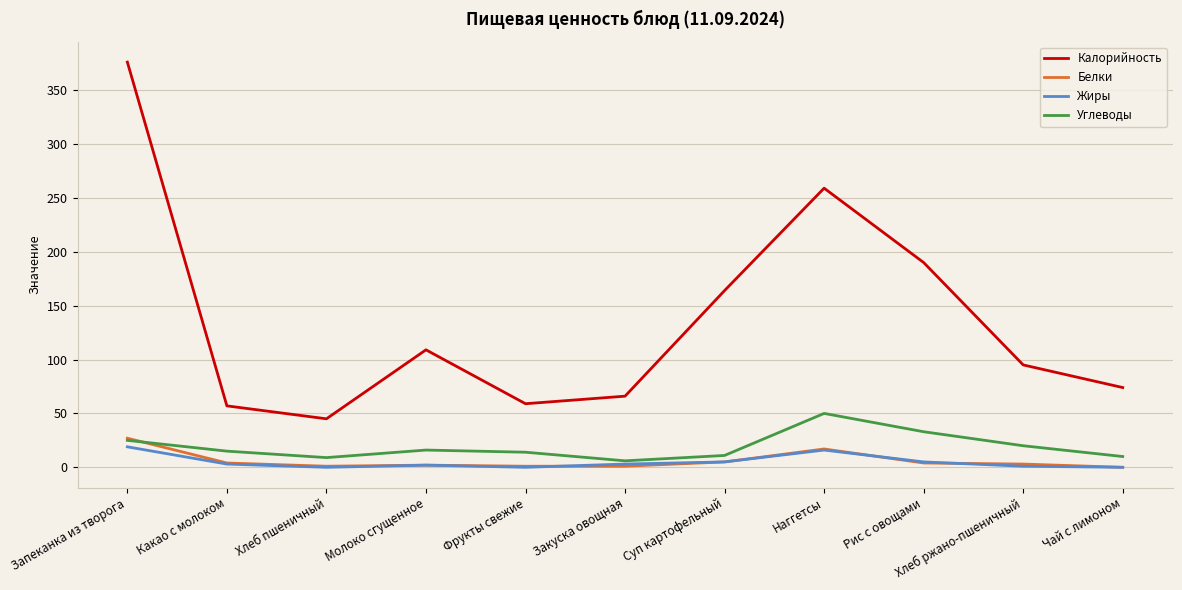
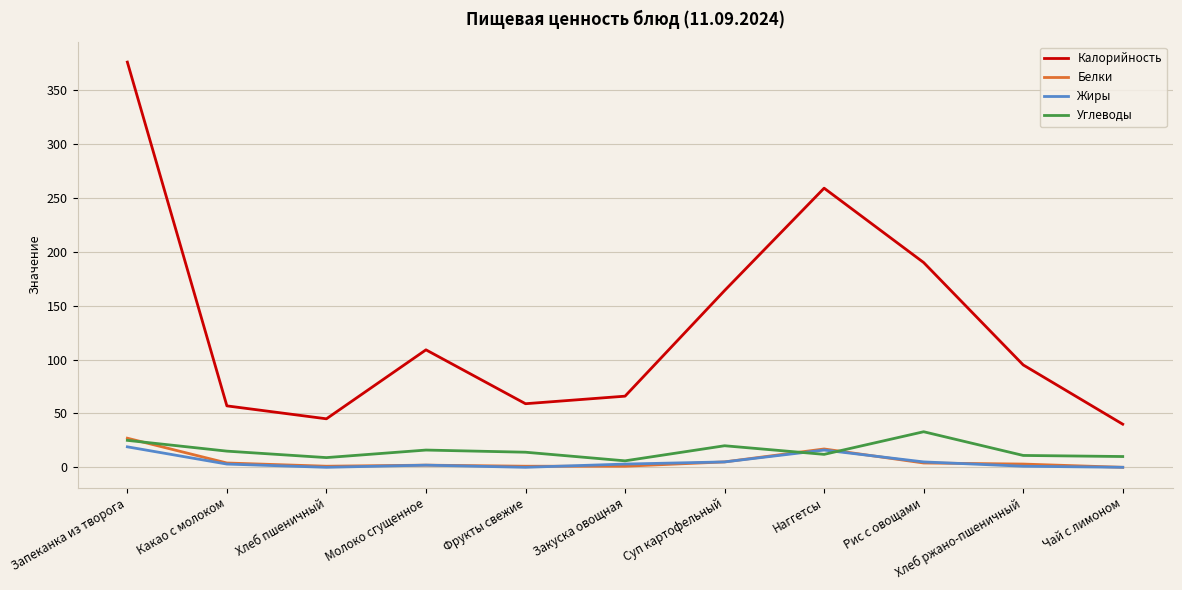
  {
    "Калорийность": {
      "Запеканка из творога": 376,
      "Какао с молоком": 57,
      "Хлеб пшеничный": 45,
      "Молоко сгущенное": 109,
      "Фрукты свежие": 59,
      "Закуска овощная": 66,
      "Суп картофельный": 164,
      "Наггетсы": 259,
      "Рис с овощами": 190,
      "Хлеб ржано-пшеничный": 95,
-     "Чай с лимоном": 74
+     "Чай с лимоном": 40
    },
    "Жиры": {
      "Запеканка из творога": 19
    },
    "Углеводы": {
      "Какао с молоком": 15,
      "Хлеб пшеничный": 9,
      "Молоко сгущенное": 16,
      "Фрукты свежие": 14,
      "Закуска овощная": 6,
-     "Суп картофельный": 11,
-     "Наггетсы": 50,
+     "Суп картофельный": 20,
+     "Наггетсы": 12,
      "Рис с овощами": 33,
-     "Хлеб ржано-пшеничный": 20,
+     "Хлеб ржано-пшеничный": 11,
      "Чай с лимоном": 10
    }
  }
